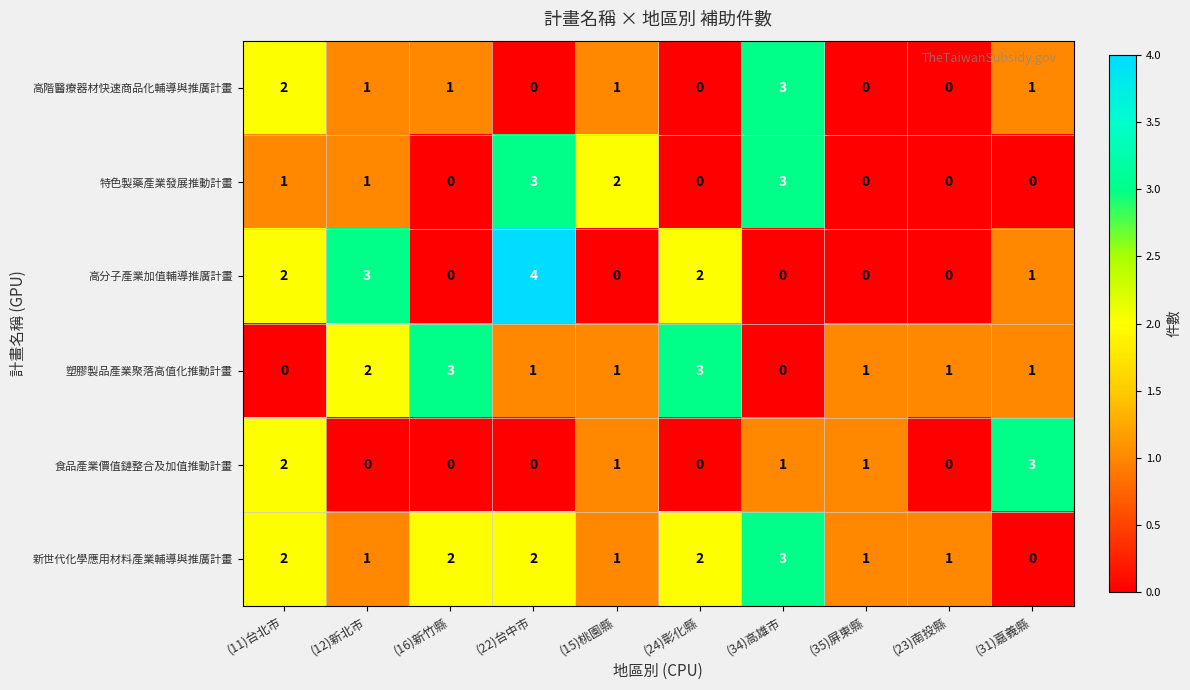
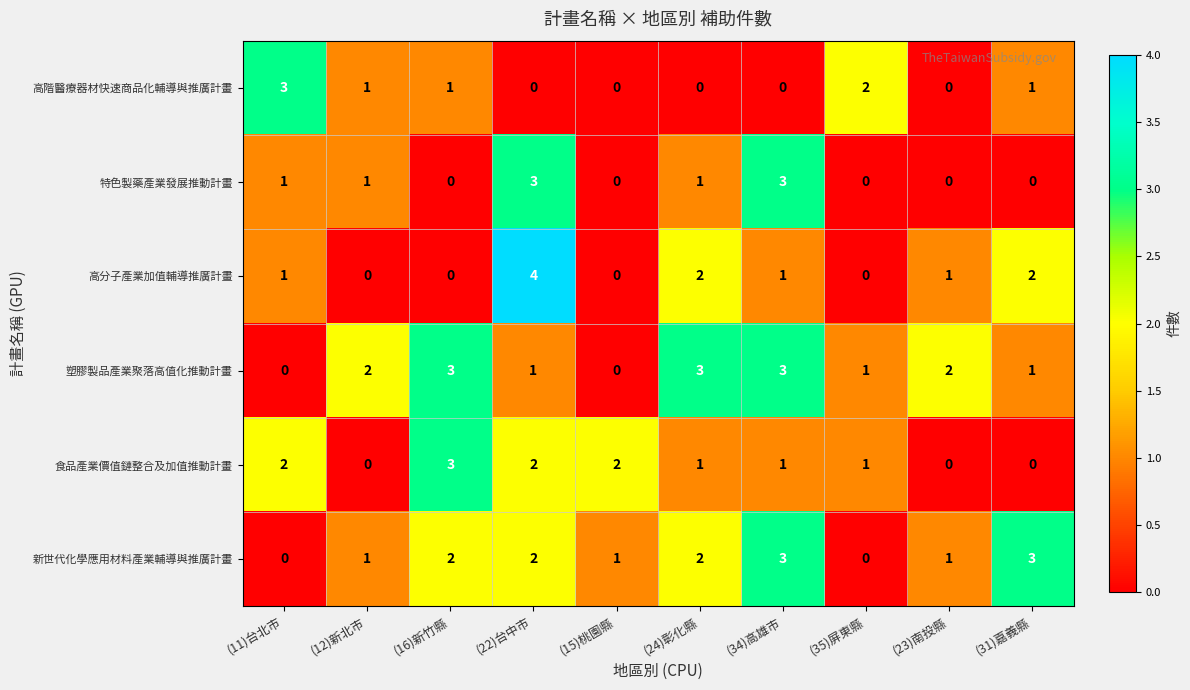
  {
    "高階醫療器材快速商品化輔導與推廣計畫": {
-     "(11)台北市": 2,
+     "(11)台北市": 3,
      "(12)新北市": 1,
      "(16)新竹縣": 1,
      "(22)台中市": 0,
-     "(15)桃園縣": 1,
+     "(15)桃園縣": 0,
      "(24)彰化縣": 0,
-     "(34)高雄市": 3,
-     "(35)屏東縣": 0,
+     "(34)高雄市": 0,
+     "(35)屏東縣": 2,
      "(31)嘉義縣": 1
    },
    "特色製藥產業發展推動計畫": {
      "(11)台北市": 1,
      "(12)新北市": 1,
      "(16)新竹縣": 0,
      "(22)台中市": 3,
-     "(15)桃園縣": 2,
-     "(24)彰化縣": 0,
+     "(15)桃園縣": 0,
+     "(24)彰化縣": 1,
      "(34)高雄市": 3,
      "(35)屏東縣": 0,
      "(23)南投縣": 0,
      "(31)嘉義縣": 0
    },
    "高分子產業加值輔導推廣計畫": {
-     "(11)台北市": 2,
-     "(12)新北市": 3,
+     "(11)台北市": 1,
+     "(12)新北市": 0,
      "(16)新竹縣": 0,
      "(22)台中市": 4,
      "(15)桃園縣": 0,
      "(24)彰化縣": 2,
-     "(34)高雄市": 0,
+     "(34)高雄市": 1,
      "(35)屏東縣": 0,
-     "(23)南投縣": 0,
-     "(31)嘉義縣": 1
+     "(23)南投縣": 1,
+     "(31)嘉義縣": 2
    },
    "塑膠製品產業聚落高值化推動計畫": {
      "(11)台北市": 0,
      "(12)新北市": 2,
      "(16)新竹縣": 3,
      "(22)台中市": 1,
-     "(15)桃園縣": 1,
+     "(15)桃園縣": 0,
      "(24)彰化縣": 3,
-     "(34)高雄市": 0,
+     "(34)高雄市": 3,
      "(35)屏東縣": 1,
-     "(23)南投縣": 1,
+     "(23)南投縣": 2,
      "(31)嘉義縣": 1
    },
    "食品產業價值鏈整合及加值推動計畫": {
      "(11)台北市": 2,
      "(12)新北市": 0,
-     "(16)新竹縣": 0,
-     "(22)台中市": 0,
-     "(15)桃園縣": 1,
-     "(24)彰化縣": 0,
+     "(16)新竹縣": 3,
+     "(22)台中市": 2,
+     "(15)桃園縣": 2,
+     "(24)彰化縣": 1,
      "(34)高雄市": 1,
      "(35)屏東縣": 1,
      "(23)南投縣": 0,
-     "(31)嘉義縣": 3
+     "(31)嘉義縣": 0
    },
    "新世代化學應用材料產業輔導與推廣計畫": {
-     "(11)台北市": 2,
+     "(11)台北市": 0,
      "(12)新北市": 1,
      "(16)新竹縣": 2,
      "(22)台中市": 2,
      "(15)桃園縣": 1,
      "(24)彰化縣": 2,
      "(34)高雄市": 3,
-     "(35)屏東縣": 1,
+     "(35)屏東縣": 0,
      "(23)南投縣": 1,
-     "(31)嘉義縣": 0
+     "(31)嘉義縣": 3
    }
  }
